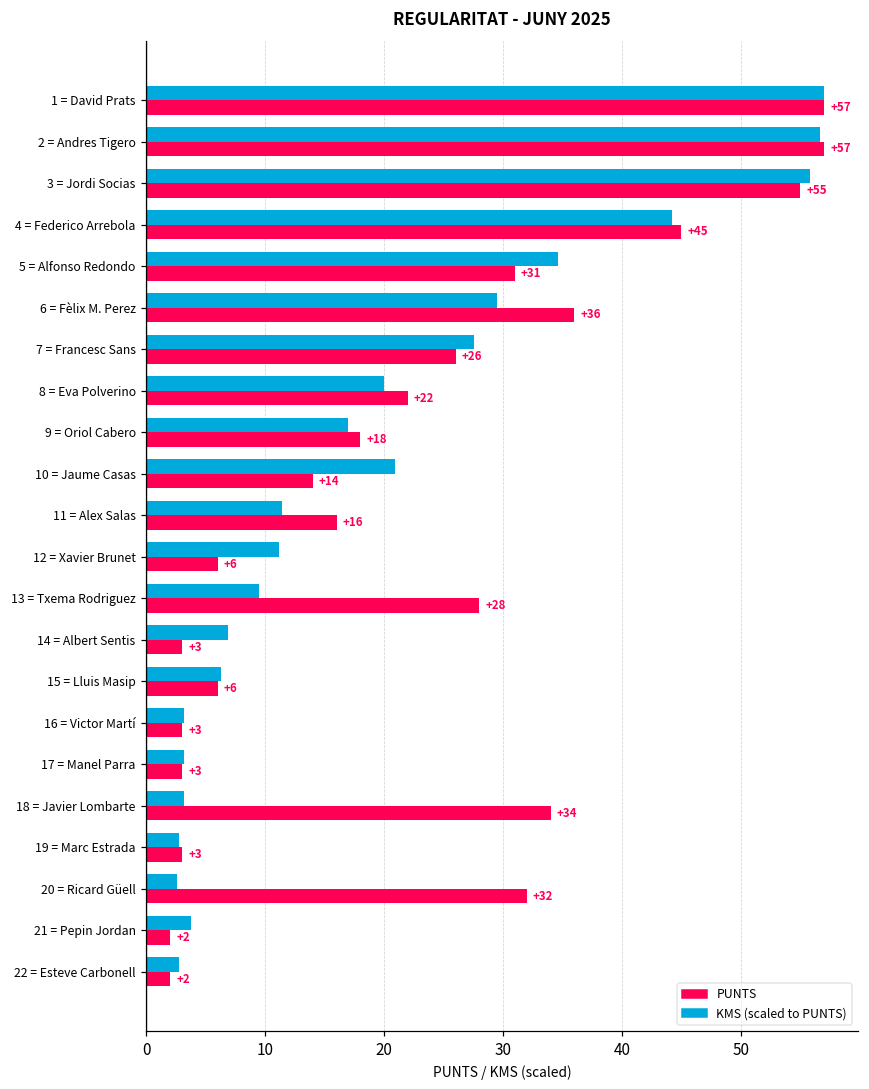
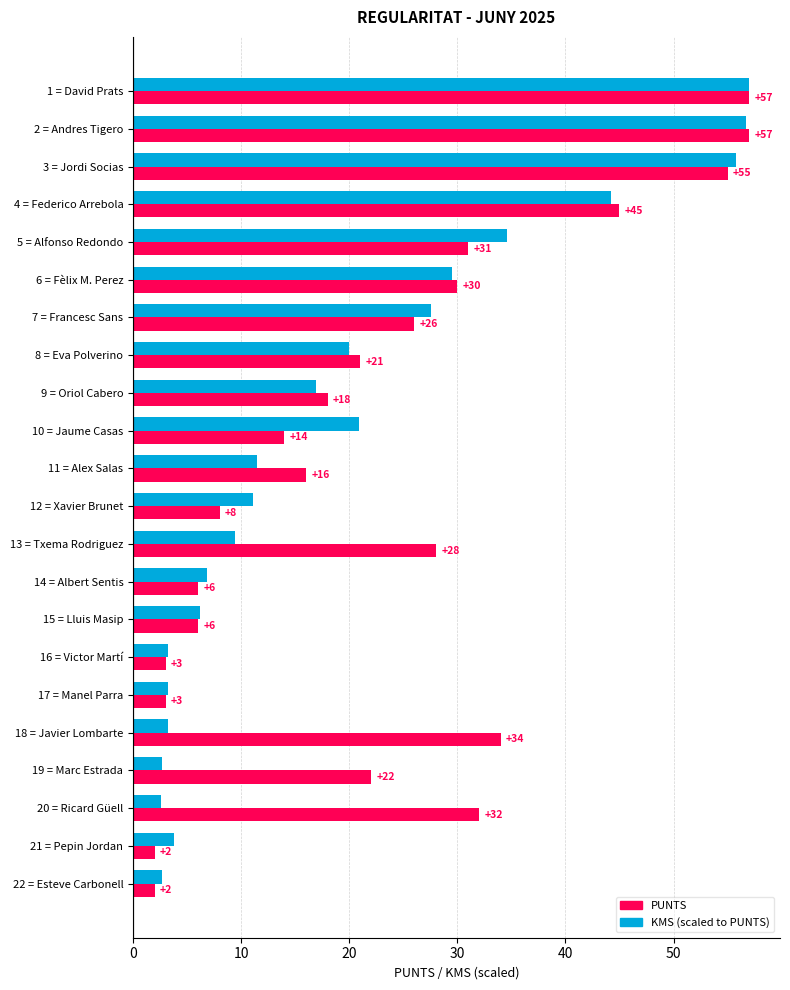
  {
    "PUNTS": {
      "1 = David Prats": "+57",
      "2 = Andres Tigero": "+57",
      "3 = Jordi Socias": "+55",
      "4 = Federico Arrebola": "+45",
      "5 = Alfonso Redondo": "+31",
-     "6 = Fèlix M. Perez": "+36",
+     "6 = Fèlix M. Perez": "+30",
      "7 = Francesc Sans": "+26",
-     "8 = Eva Polverino": "+22",
+     "8 = Eva Polverino": "+21",
      "9 = Oriol Cabero": "+18",
      "10 = Jaume Casas": "+14",
      "11 = Alex Salas": "+16",
-     "12 = Xavier Brunet": "+6",
+     "12 = Xavier Brunet": "+8",
      "13 = Txema Rodriguez": "+28",
-     "14 = Albert Sentis": "+3",
+     "14 = Albert Sentis": "+6",
      "15 = Lluis Masip": "+6",
      "16 = Victor Martí": "+3",
      "17 = Manel Parra": "+3",
      "18 = Javier Lombarte": "+34",
-     "19 = Marc Estrada": "+3",
+     "19 = Marc Estrada": "+22",
      "20 = Ricard Güell": "+32",
      "21 = Pepin Jordan": "+2",
      "22 = Esteve Carbonell": "+2"
    }
  }
